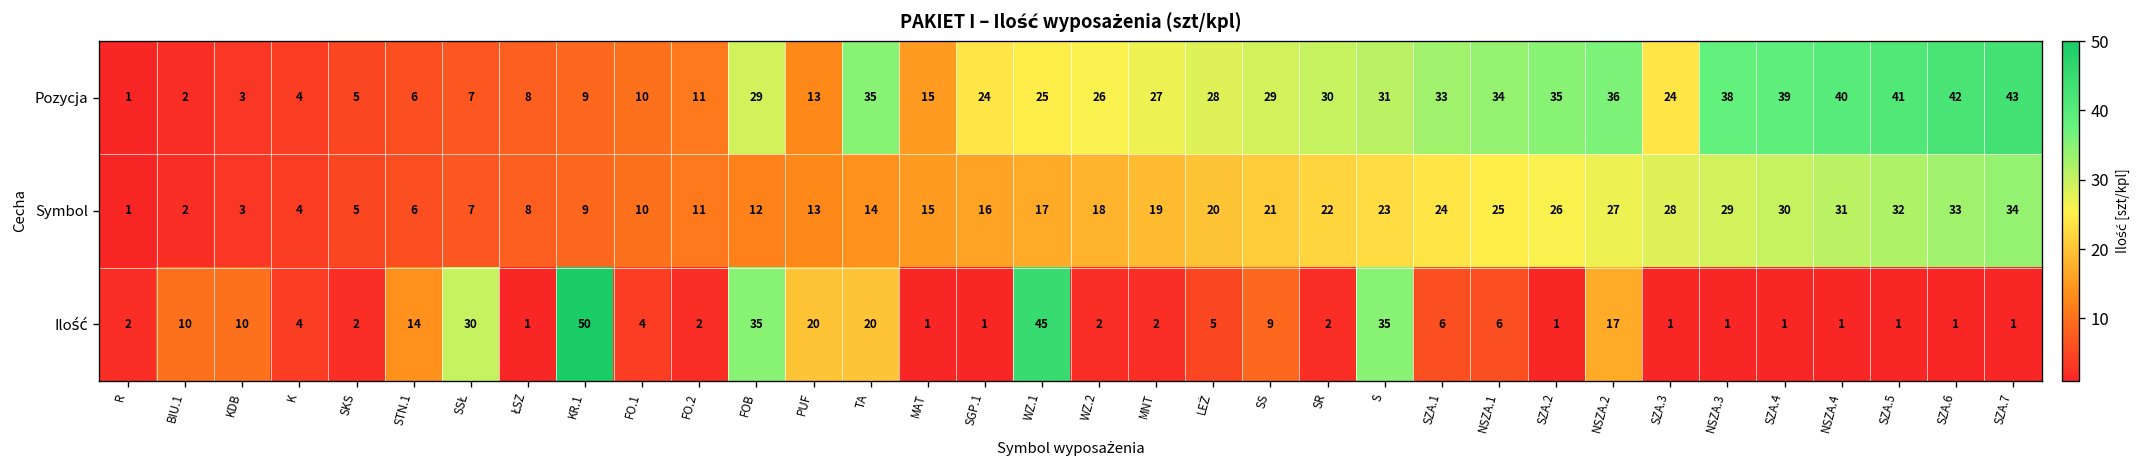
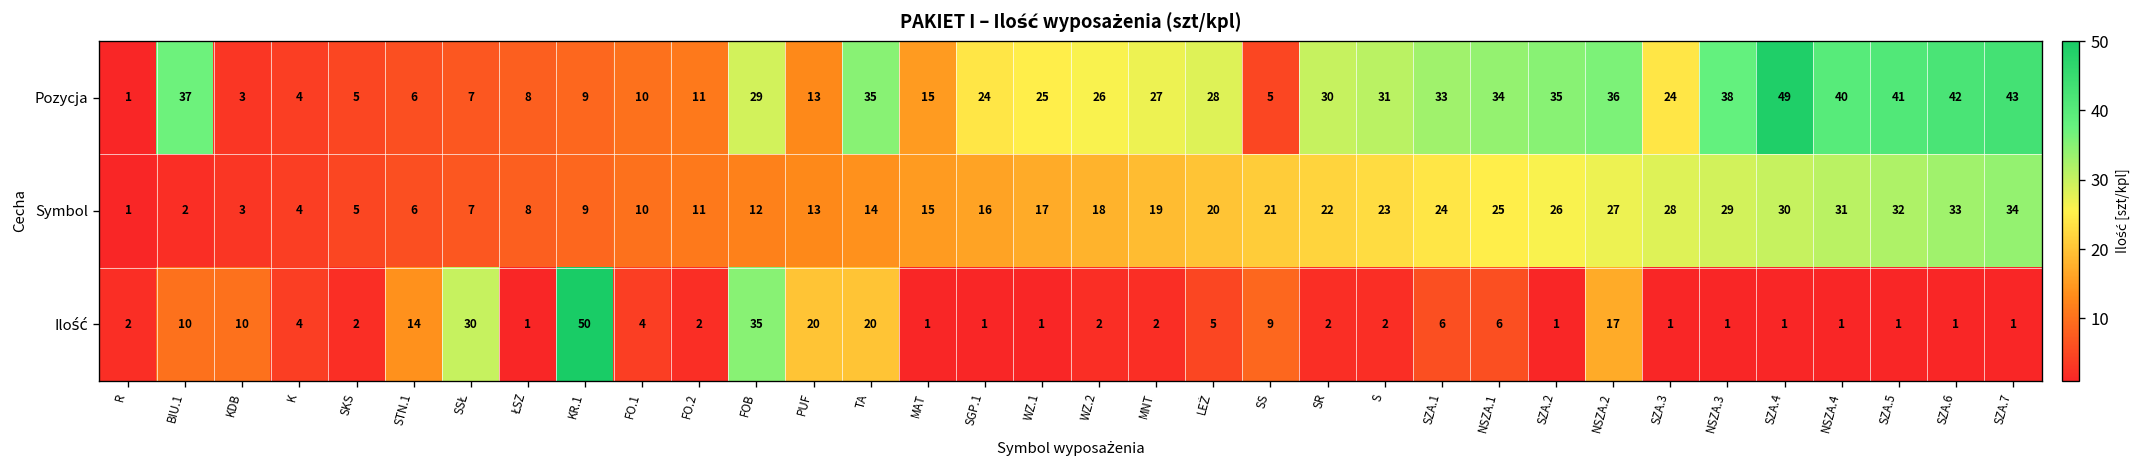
  {
    "Pozycja": {
      "R": 1,
-     "BIU.1": 2,
+     "BIU.1": 37,
      "KDB": 3,
      "K": 4,
      "SKS": 5,
      "STN.1": 6,
      "SSŁ": 7,
      "ŁSZ": 8,
      "KR.1": 9,
      "FO.1": 10,
      "FO.2": 11,
      "FOB": 29,
      "PUF": 13,
      "TA": 35,
      "MAT": 15,
      "SGP.1": 24,
      "WZ.1": 25,
      "WZ.2": 26,
      "MNT": 27,
      "LEŻ": 28,
-     "SS": 29,
+     "SS": 5,
      "SR": 30,
      "S": 31,
      "SZA.1": 33,
      "NSZA.1": 34,
      "SZA.2": 35,
      "NSZA.2": 36,
      "SZA.3": 24,
      "NSZA.3": 38,
-     "SZA.4": 39,
+     "SZA.4": 49,
      "NSZA.4": 40,
      "SZA.5": 41,
      "SZA.6": 42,
      "SZA.7": 43
    },
    "Symbol": {
      "R": 1,
      "BIU.1": 2,
      "KDB": 3,
      "K": 4,
      "SKS": 5,
      "STN.1": 6,
      "SSŁ": 7,
      "ŁSZ": 8,
      "KR.1": 9,
      "FO.1": 10,
      "FO.2": 11,
      "FOB": 12,
      "PUF": 13,
      "TA": 14,
      "MAT": 15,
      "SGP.1": 16,
      "WZ.1": 17,
      "WZ.2": 18,
      "MNT": 19,
      "LEŻ": 20,
      "SS": 21,
      "SR": 22,
      "S": 23,
      "SZA.1": 24,
      "NSZA.1": 25,
      "SZA.2": 26,
      "NSZA.2": 27,
      "SZA.3": 28,
      "NSZA.3": 29,
      "SZA.4": 30,
      "NSZA.4": 31,
      "SZA.5": 32,
      "SZA.6": 33,
      "SZA.7": 34
    },
    "Ilość": {
      "R": 2,
      "BIU.1": 10,
      "KDB": 10,
      "K": 4,
      "SKS": 2,
      "STN.1": 14,
      "SSŁ": 30,
      "ŁSZ": 1,
      "KR.1": 50,
      "FO.1": 4,
      "FO.2": 2,
      "FOB": 35,
      "PUF": 20,
      "TA": 20,
      "MAT": 1,
      "SGP.1": 1,
-     "WZ.1": 45,
+     "WZ.1": 1,
      "WZ.2": 2,
      "MNT": 2,
      "LEŻ": 5,
      "SS": 9,
      "SR": 2,
-     "S": 35,
+     "S": 2,
      "SZA.1": 6,
      "NSZA.1": 6,
      "SZA.2": 1,
      "NSZA.2": 17,
      "SZA.3": 1,
      "NSZA.3": 1,
      "SZA.4": 1,
      "NSZA.4": 1,
      "SZA.5": 1,
      "SZA.6": 1,
      "SZA.7": 1
    }
  }
